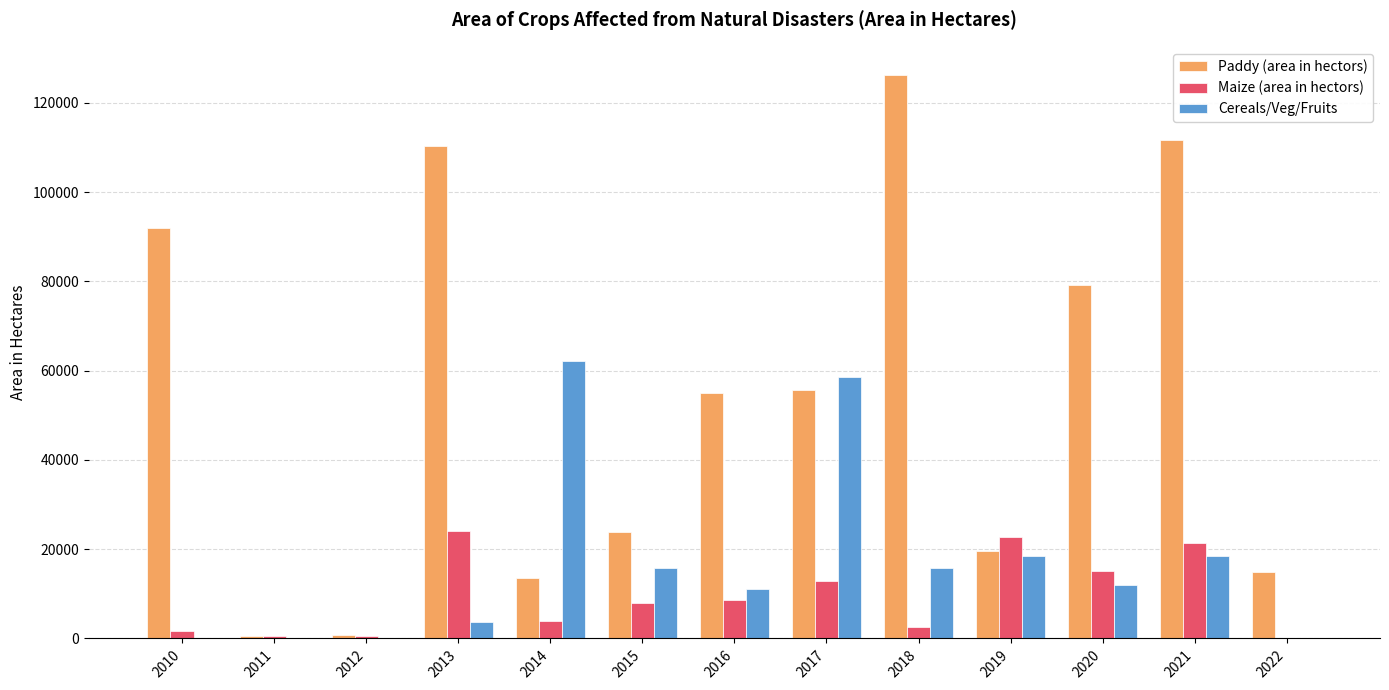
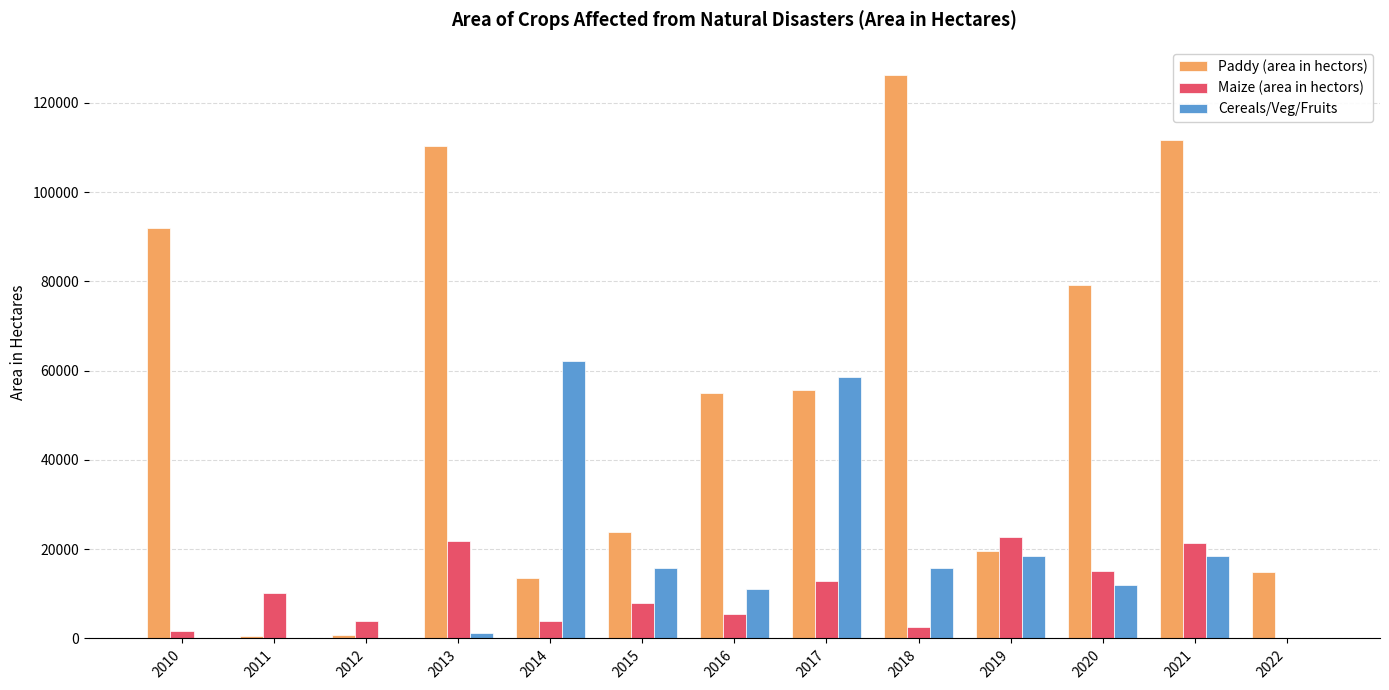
  {
    "Paddy (area in hectors)": {
      "2010": 92000,
      "2011": 1000,
      "2012": 1000,
      "2013": 110000,
      "2014": 14000,
      "2015": 24000,
      "2016": 55000,
      "2017": 56000,
      "2018": 126000,
      "2019": 20000,
      "2020": 79000,
      "2021": 112000,
      "2022": 15000
    },
    "Maize (area in hectors)": {
      "2010": 2000,
-     "2011": 1000,
-     "2012": 1000,
-     "2013": 24000,
+     "2011": 10000,
+     "2012": 4000,
+     "2013": 22000,
      "2014": 4000,
      "2015": 8000,
-     "2016": 9000,
+     "2016": 6000,
      "2017": 13000,
      "2018": 3000,
      "2019": 23000,
      "2020": 15000,
      "2021": 21000,
      "2022": 0
    },
    "Cereals/Veg/Fruits": {
      "2010": 0,
-     "2013": 4000,
+     "2013": 1000,
      "2014": 62000,
      "2015": 16000,
      "2016": 11000,
      "2017": 59000,
      "2018": 16000,
      "2019": 19000,
      "2020": 12000,
      "2021": 18000,
      "2022": 0
    }
  }
